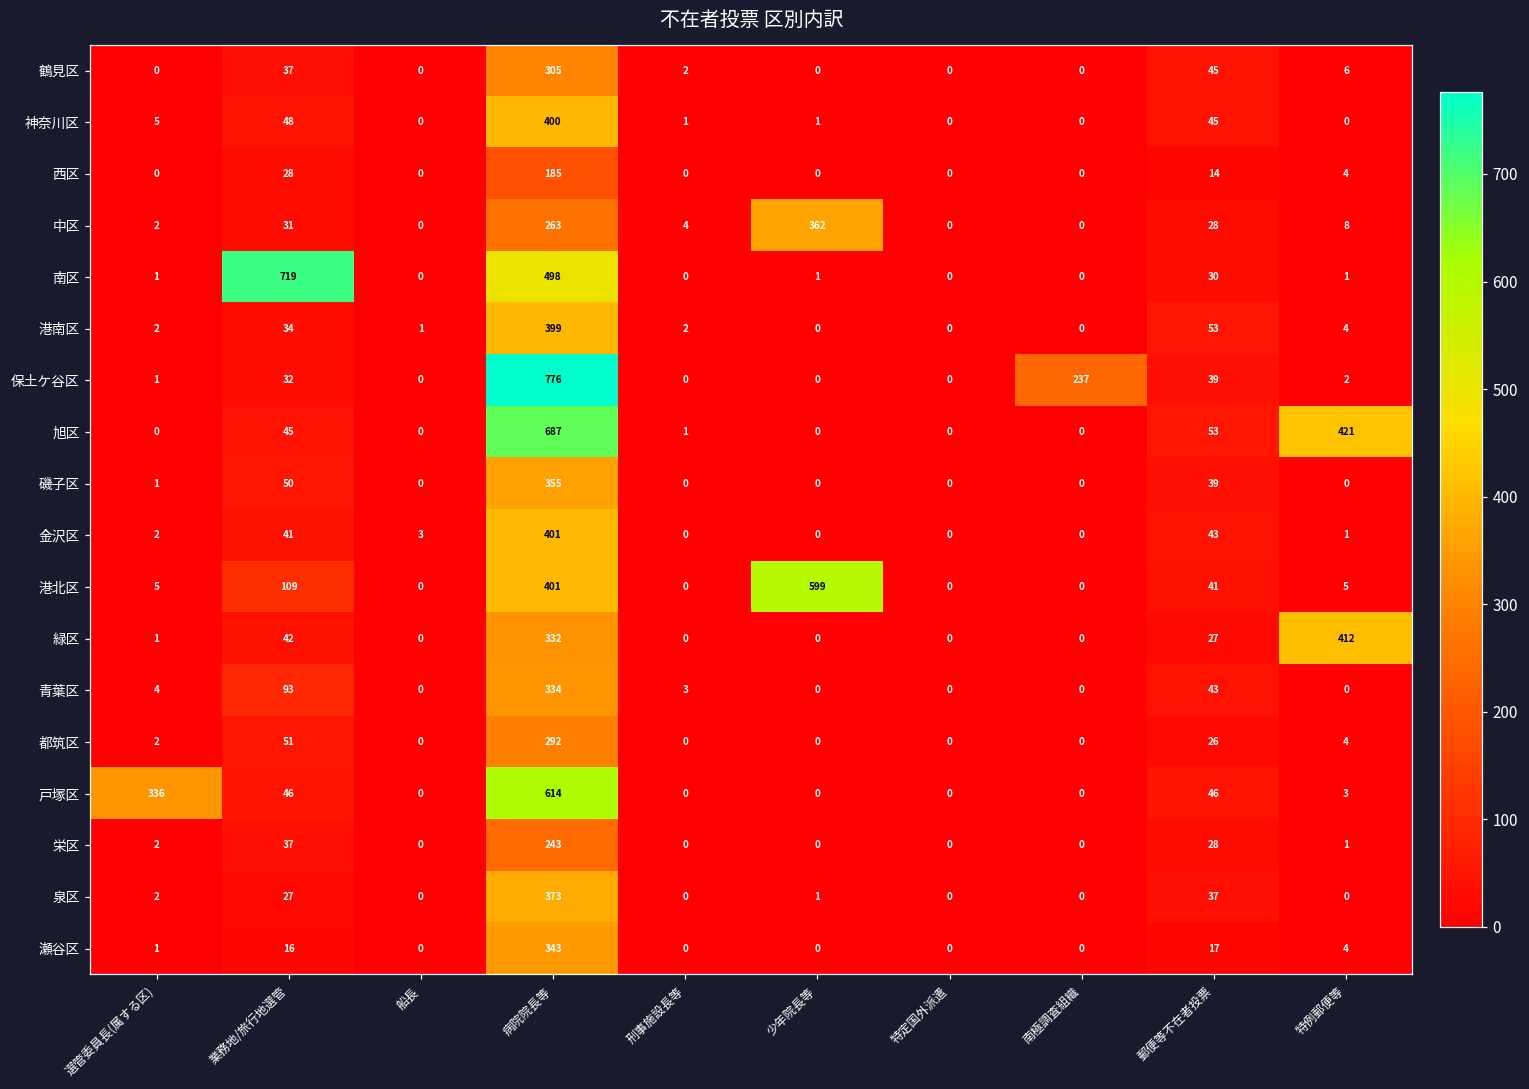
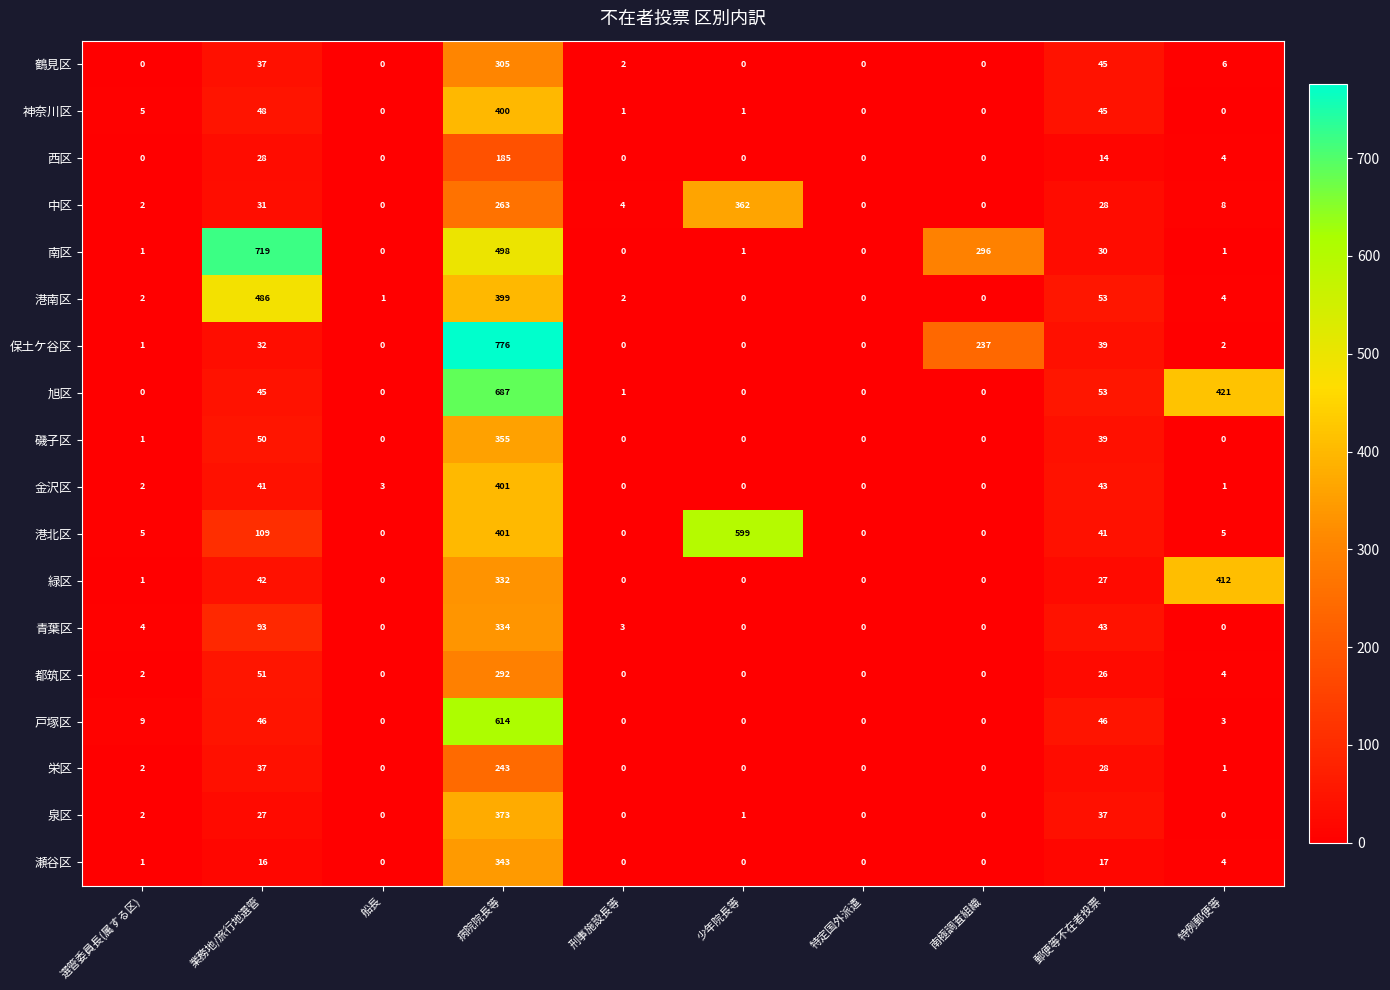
  {
    "鶴見区": {
      "選管委員長(属する区)": 0,
      "業務地/旅行地選管": 37,
      "船長": 0,
      "病院院長等": 305,
      "刑事施設長等": 2,
      "少年院長等": 0,
      "特定国外派遣": 0,
      "南極調査組織": 0,
      "郵便等不在者投票": 45,
      "特例郵便等": 6
    },
    "神奈川区": {
      "選管委員長(属する区)": 5,
      "業務地/旅行地選管": 48,
      "船長": 0,
      "病院院長等": 400,
      "刑事施設長等": 1,
      "少年院長等": 1,
      "特定国外派遣": 0,
      "南極調査組織": 0,
      "郵便等不在者投票": 45,
      "特例郵便等": 0
    },
    "西区": {
      "選管委員長(属する区)": 0,
      "業務地/旅行地選管": 28,
      "船長": 0,
      "病院院長等": 185,
      "刑事施設長等": 0,
      "少年院長等": 0,
      "特定国外派遣": 0,
      "南極調査組織": 0,
      "郵便等不在者投票": 14,
      "特例郵便等": 4
    },
    "中区": {
      "選管委員長(属する区)": 2,
      "業務地/旅行地選管": 31,
      "船長": 0,
      "病院院長等": 263,
      "刑事施設長等": 4,
      "少年院長等": 362,
      "特定国外派遣": 0,
      "南極調査組織": 0,
      "郵便等不在者投票": 28,
      "特例郵便等": 8
    },
    "南区": {
      "選管委員長(属する区)": 1,
      "業務地/旅行地選管": 719,
      "船長": 0,
      "病院院長等": 498,
      "刑事施設長等": 0,
      "少年院長等": 1,
      "特定国外派遣": 0,
-     "南極調査組織": 0,
+     "南極調査組織": 296,
      "郵便等不在者投票": 30,
      "特例郵便等": 1
    },
    "港南区": {
      "選管委員長(属する区)": 2,
-     "業務地/旅行地選管": 34,
+     "業務地/旅行地選管": 486,
      "船長": 1,
      "病院院長等": 399,
      "刑事施設長等": 2,
      "少年院長等": 0,
      "特定国外派遣": 0,
      "南極調査組織": 0,
      "郵便等不在者投票": 53,
      "特例郵便等": 4
    },
    "保土ケ谷区": {
      "選管委員長(属する区)": 1,
      "業務地/旅行地選管": 32,
      "船長": 0,
      "病院院長等": 776,
      "刑事施設長等": 0,
      "少年院長等": 0,
      "特定国外派遣": 0,
      "南極調査組織": 237,
      "郵便等不在者投票": 39,
      "特例郵便等": 2
    },
    "旭区": {
      "選管委員長(属する区)": 0,
      "業務地/旅行地選管": 45,
      "船長": 0,
      "病院院長等": 687,
      "刑事施設長等": 1,
      "少年院長等": 0,
      "特定国外派遣": 0,
      "南極調査組織": 0,
      "郵便等不在者投票": 53,
      "特例郵便等": 421
    },
    "磯子区": {
      "選管委員長(属する区)": 1,
      "業務地/旅行地選管": 50,
      "船長": 0,
      "病院院長等": 355,
      "刑事施設長等": 0,
      "少年院長等": 0,
      "特定国外派遣": 0,
      "南極調査組織": 0,
      "郵便等不在者投票": 39,
      "特例郵便等": 0
    },
    "金沢区": {
      "選管委員長(属する区)": 2,
      "業務地/旅行地選管": 41,
      "船長": 3,
      "病院院長等": 401,
      "刑事施設長等": 0,
      "少年院長等": 0,
      "特定国外派遣": 0,
      "南極調査組織": 0,
      "郵便等不在者投票": 43,
      "特例郵便等": 1
    },
    "港北区": {
      "選管委員長(属する区)": 5,
      "業務地/旅行地選管": 109,
      "船長": 0,
      "病院院長等": 401,
      "刑事施設長等": 0,
      "少年院長等": 599,
      "特定国外派遣": 0,
      "南極調査組織": 0,
      "郵便等不在者投票": 41,
      "特例郵便等": 5
    },
    "緑区": {
      "選管委員長(属する区)": 1,
      "業務地/旅行地選管": 42,
      "船長": 0,
      "病院院長等": 332,
      "刑事施設長等": 0,
      "少年院長等": 0,
      "特定国外派遣": 0,
      "南極調査組織": 0,
      "郵便等不在者投票": 27,
      "特例郵便等": 412
    },
    "青葉区": {
      "選管委員長(属する区)": 4,
      "業務地/旅行地選管": 93,
      "船長": 0,
      "病院院長等": 334,
      "刑事施設長等": 3,
      "少年院長等": 0,
      "特定国外派遣": 0,
      "南極調査組織": 0,
      "郵便等不在者投票": 43,
      "特例郵便等": 0
    },
    "都筑区": {
      "選管委員長(属する区)": 2,
      "業務地/旅行地選管": 51,
      "船長": 0,
      "病院院長等": 292,
      "刑事施設長等": 0,
      "少年院長等": 0,
      "特定国外派遣": 0,
      "南極調査組織": 0,
      "郵便等不在者投票": 26,
      "特例郵便等": 4
    },
    "戸塚区": {
-     "選管委員長(属する区)": 336,
+     "選管委員長(属する区)": 9,
      "業務地/旅行地選管": 46,
      "船長": 0,
      "病院院長等": 614,
      "刑事施設長等": 0,
      "少年院長等": 0,
      "特定国外派遣": 0,
      "南極調査組織": 0,
      "郵便等不在者投票": 46,
      "特例郵便等": 3
    },
    "栄区": {
      "選管委員長(属する区)": 2,
      "業務地/旅行地選管": 37,
      "船長": 0,
      "病院院長等": 243,
      "刑事施設長等": 0,
      "少年院長等": 0,
      "特定国外派遣": 0,
      "南極調査組織": 0,
      "郵便等不在者投票": 28,
      "特例郵便等": 1
    },
    "泉区": {
      "選管委員長(属する区)": 2,
      "業務地/旅行地選管": 27,
      "船長": 0,
      "病院院長等": 373,
      "刑事施設長等": 0,
      "少年院長等": 1,
      "特定国外派遣": 0,
      "南極調査組織": 0,
      "郵便等不在者投票": 37,
      "特例郵便等": 0
    },
    "瀬谷区": {
      "選管委員長(属する区)": 1,
      "業務地/旅行地選管": 16,
      "船長": 0,
      "病院院長等": 343,
      "刑事施設長等": 0,
      "少年院長等": 0,
      "特定国外派遣": 0,
      "南極調査組織": 0,
      "郵便等不在者投票": 17,
      "特例郵便等": 4
    }
  }
